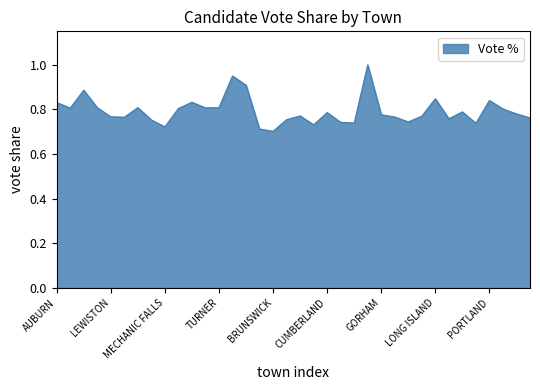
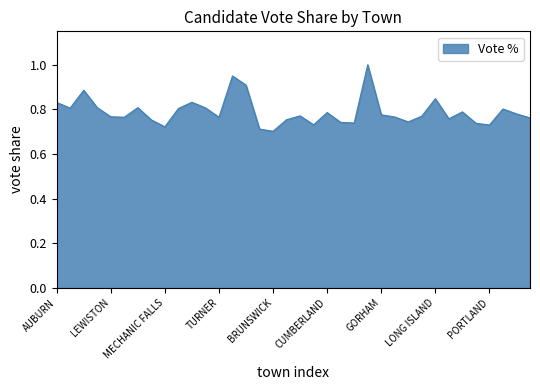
  {
    "AUBURN": 0.83,
    "LEWISTON": 0.77,
    "MECHANIC FALLS": 0.72,
-   "TURNER": 0.81,
+   "TURNER": 0.77,
    "BRUNSWICK": 0.70,
    "CUMBERLAND": 0.79,
    "GORHAM": 0.78,
    "LONG ISLAND": 0.85,
-   "PORTLAND": 0.84
+   "PORTLAND": 0.73
  }
